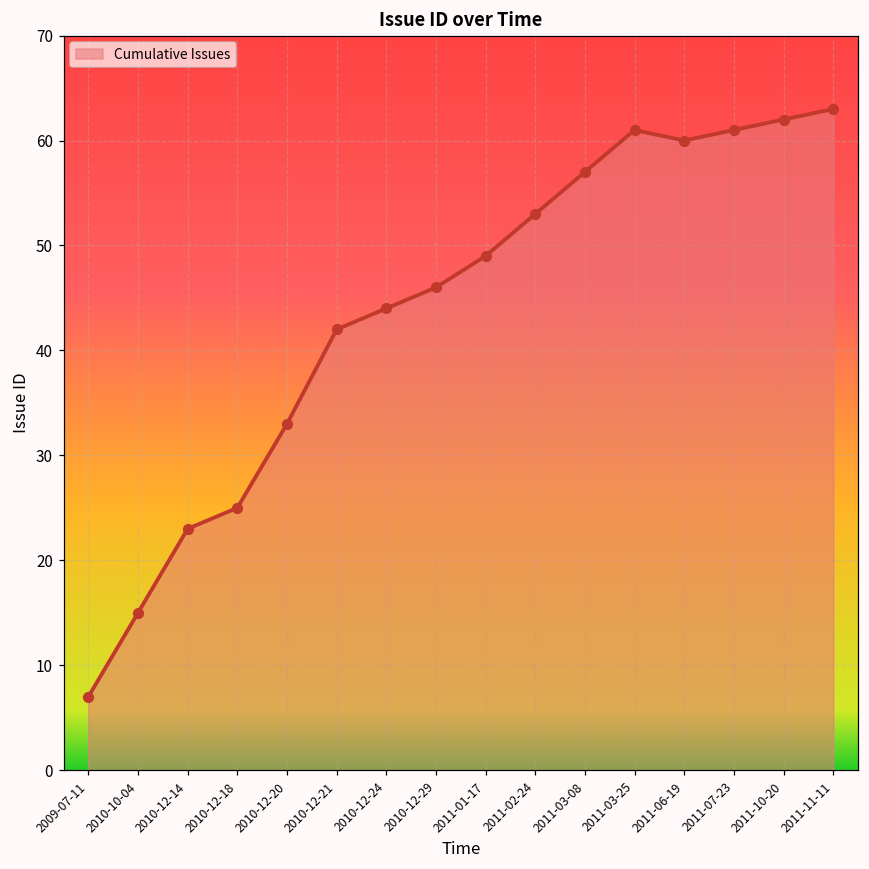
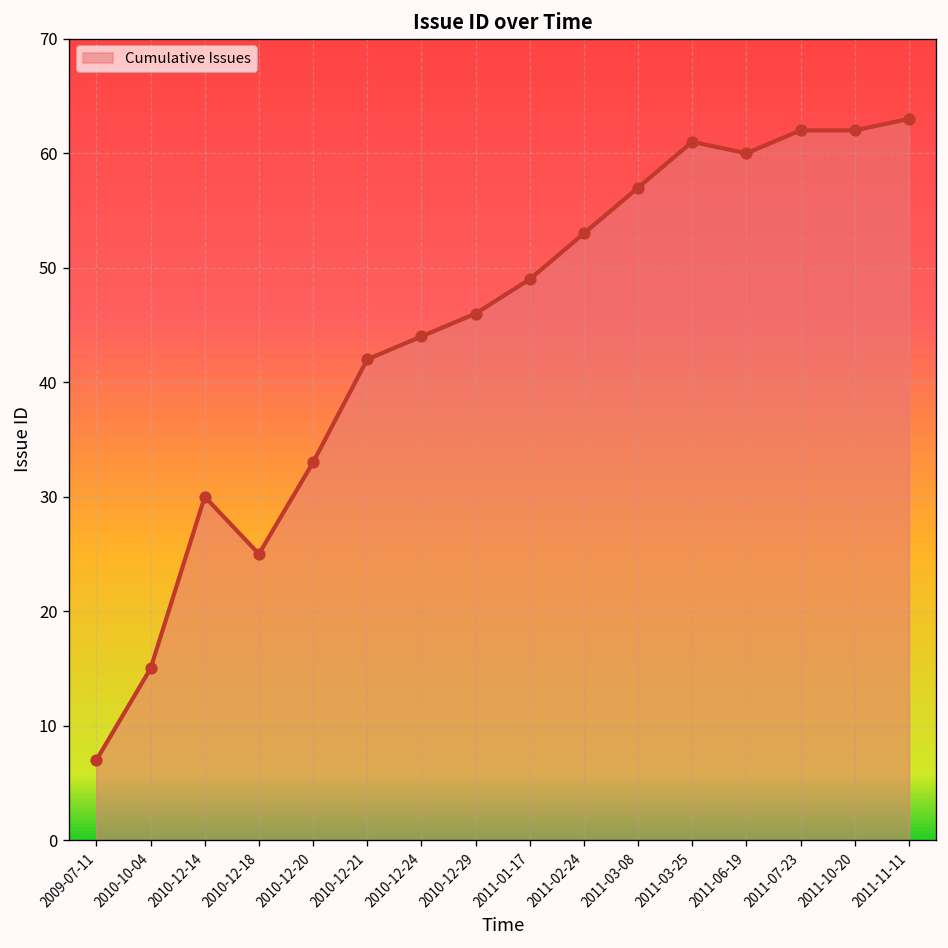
  {
    "2009-07-11": 7,
    "2010-10-04": 15,
-   "2010-12-14": 23,
+   "2010-12-14": 30,
    "2010-12-18": 25,
    "2010-12-20": 33,
    "2010-12-21": 42,
    "2010-12-24": 44,
    "2010-12-29": 46,
    "2011-01-17": 49,
    "2011-02-24": 53,
    "2011-03-08": 57,
    "2011-03-25": 61,
    "2011-06-19": 60,
-   "2011-07-23": 61,
+   "2011-07-23": 62,
    "2011-10-20": 62,
    "2011-11-11": 63
  }
